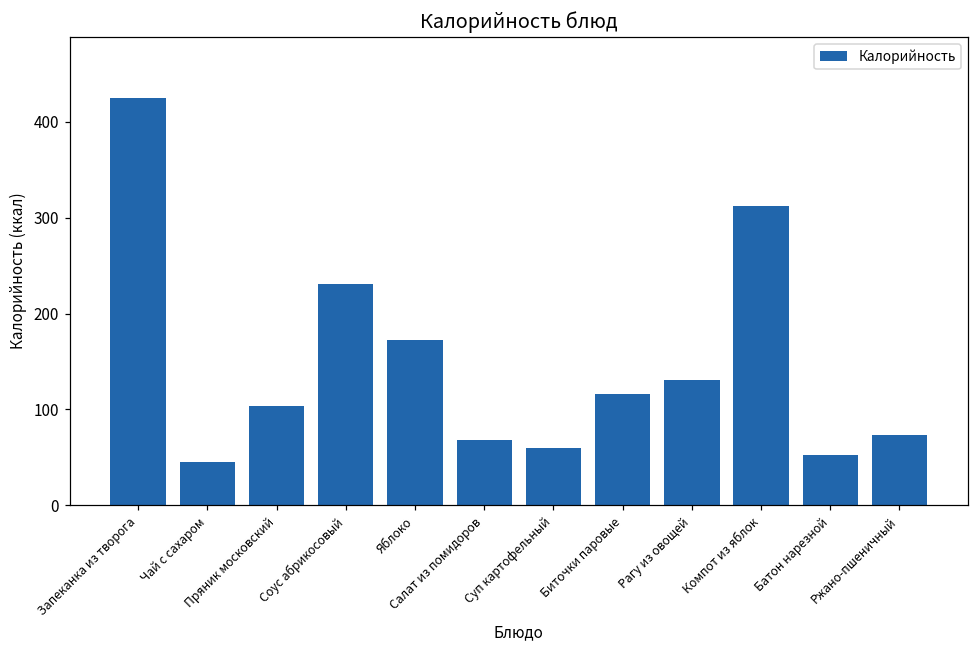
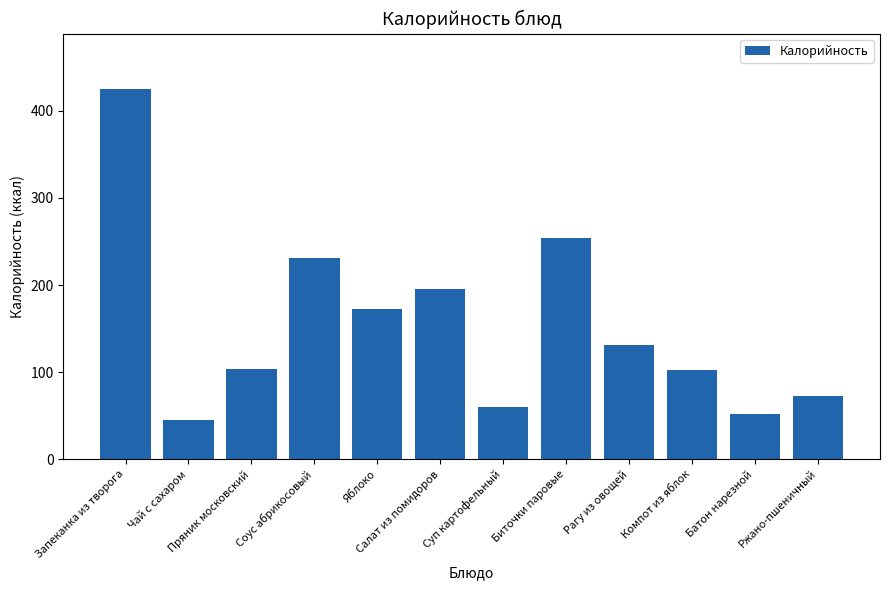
  {
    "Запеканка из творога": 430,
    "Чай с сахаром": 50,
    "Пряник московский": 100,
    "Соус абрикосовый": 230,
    "Яблоко": 170,
-   "Салат из помидоров": 70,
+   "Салат из помидоров": 200,
    "Суп картофельный": 60,
-   "Биточки паровые": 120,
+   "Биточки паровые": 250,
    "Рагу из овощей": 130,
-   "Компот из яблок": 310,
+   "Компот из яблок": 100,
    "Батон нарезной": 50,
    "Ржано-пшеничный": 70
  }
